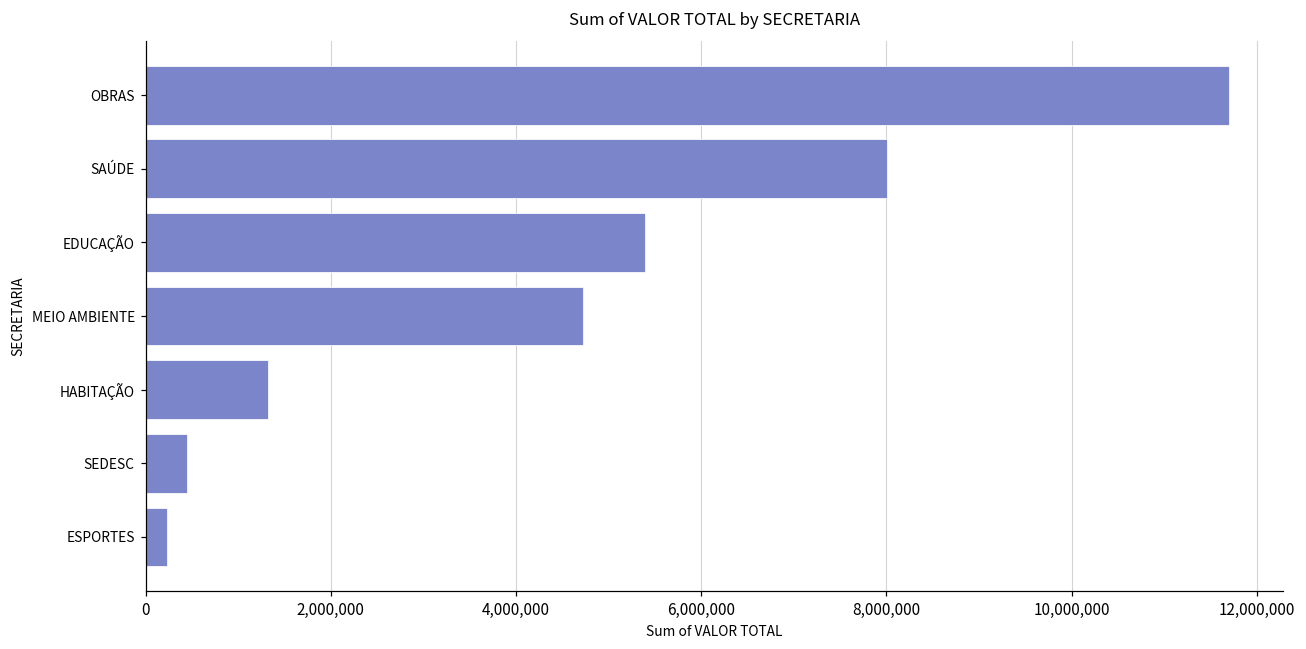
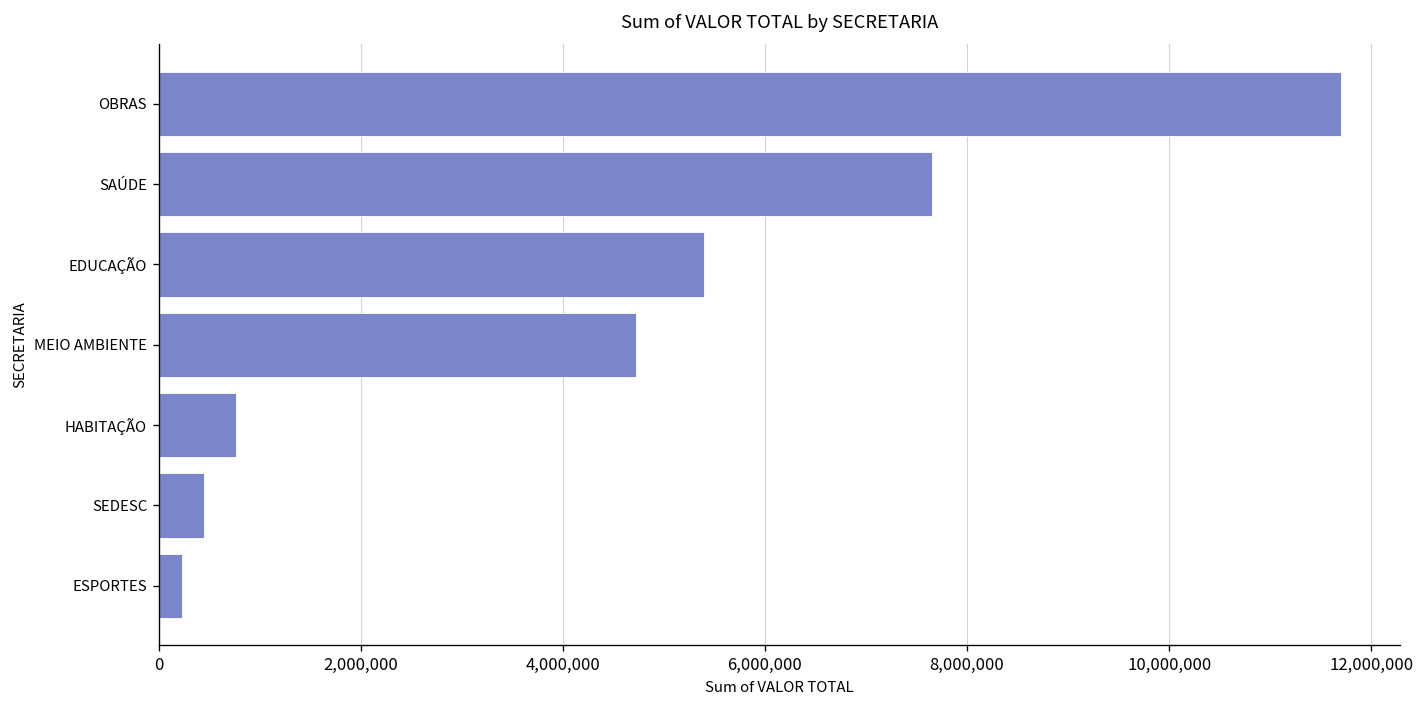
  {
    "OBRAS": "11,700,000",
-   "SAÚDE": "8,000,000",
+   "SAÚDE": "7,700,000",
    "EDUCAÇÃO": "5,400,000",
    "MEIO AMBIENTE": "4,700,000",
-   "HABITAÇÃO": "1,300,000",
+   "HABITAÇÃO": "800,000",
    "SEDESC": "500,000",
    "ESPORTES": "200,000"
  }
